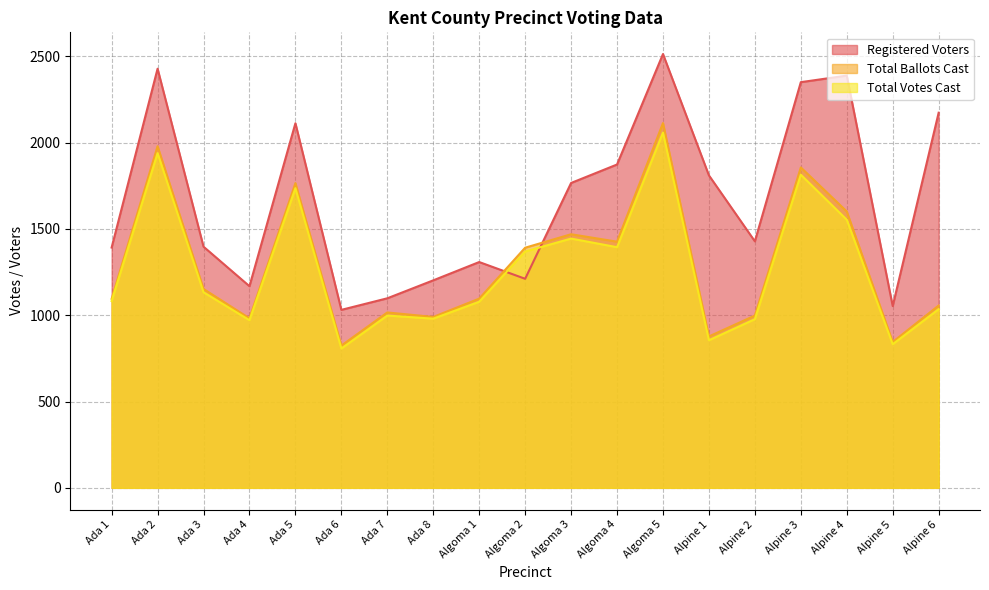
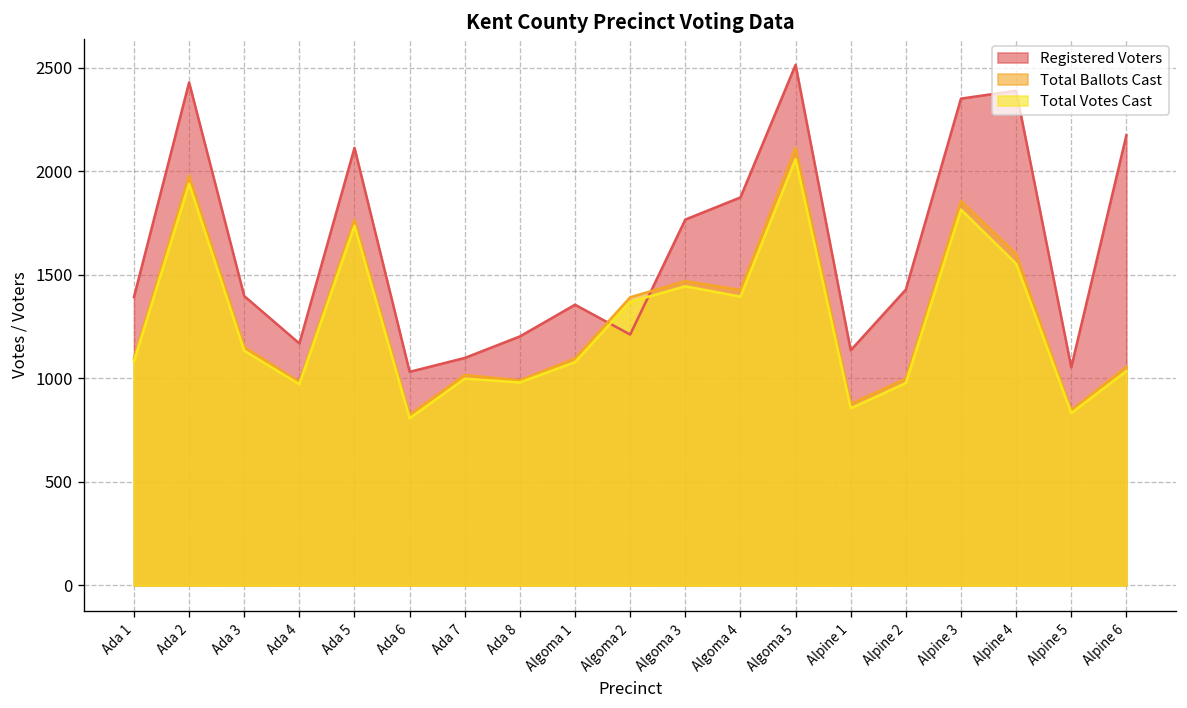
  {
    "Registered Voters": {
      "Ada 1": 1390,
      "Ada 2": 2430,
      "Ada 3": 1400,
      "Ada 4": 1170,
      "Ada 5": 2110,
      "Ada 6": 1030,
      "Ada 7": 1100,
      "Ada 8": 1200,
-     "Algoma 1": 1310,
+     "Algoma 1": 1360,
      "Algoma 2": 1210,
      "Algoma 3": 1770,
      "Algoma 4": 1870,
      "Algoma 5": 2510,
-     "Alpine 1": 1810,
+     "Alpine 1": 1140,
      "Alpine 2": 1430,
      "Alpine 3": 2350,
      "Alpine 5": 1050,
      "Alpine 6": 2170
    }
  }
